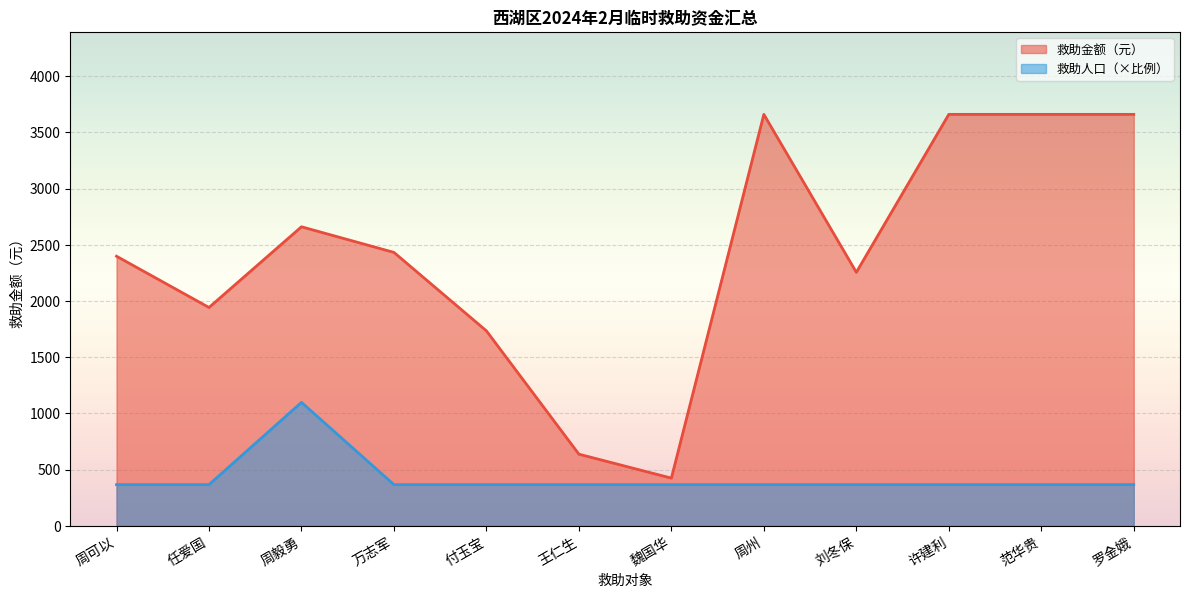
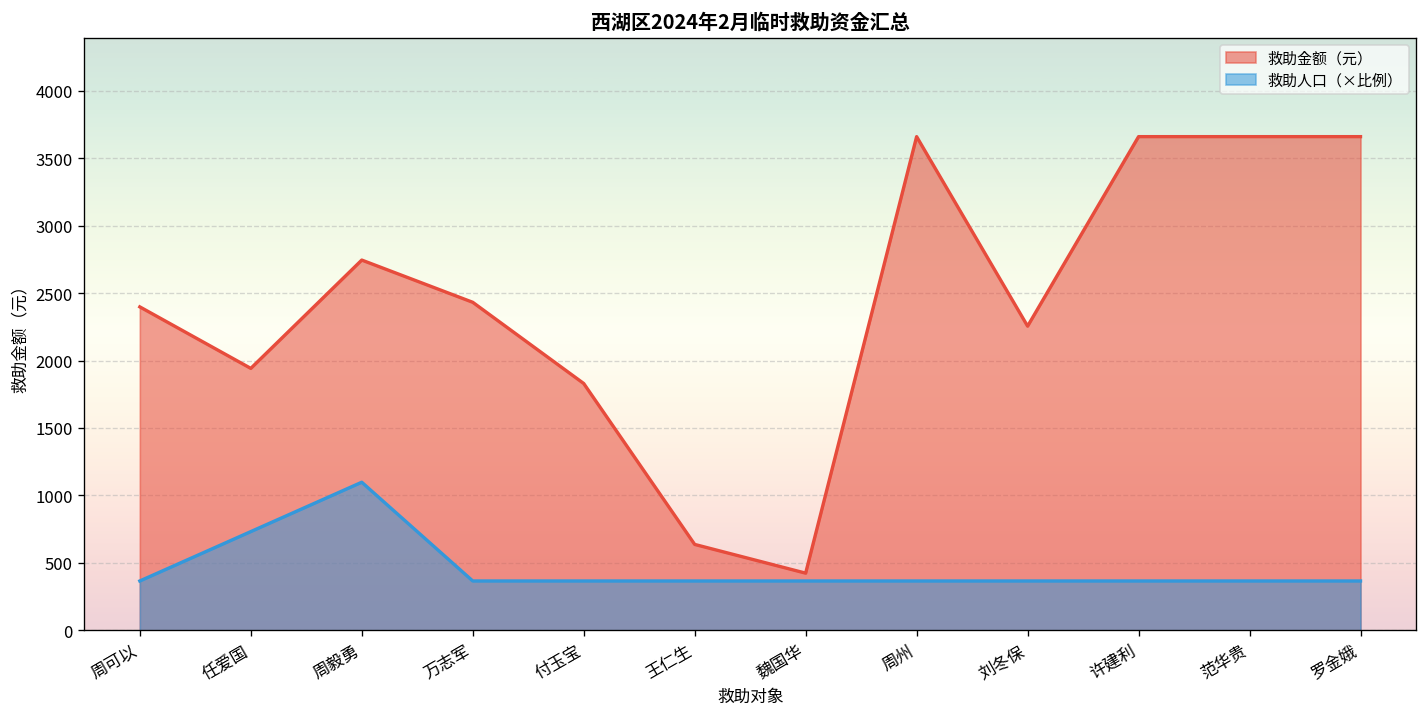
  {
    "救助金额（元）": {
      "周可以": 2400,
      "任爱国": 1940,
-     "周毅勇": 2660,
+     "周毅勇": 2750,
      "万志军": 2430,
-     "付玉宝": 1730,
+     "付玉宝": 1830,
      "王仁生": 640,
      "魏国华": 420,
      "周州": 3660,
      "刘冬保": 2260,
      "许建利": 3660,
      "范华贵": 3660,
      "罗金娥": 3660
    },
    "救助人口（×比例）": {
      "周可以": 370,
-     "任爱国": 370,
+     "任爱国": 730,
      "周毅勇": 1100,
      "万志军": 370,
      "付玉宝": 370,
      "王仁生": 370,
      "魏国华": 370,
      "周州": 370,
      "刘冬保": 370,
      "许建利": 370,
      "范华贵": 370,
      "罗金娥": 370
    }
  }
